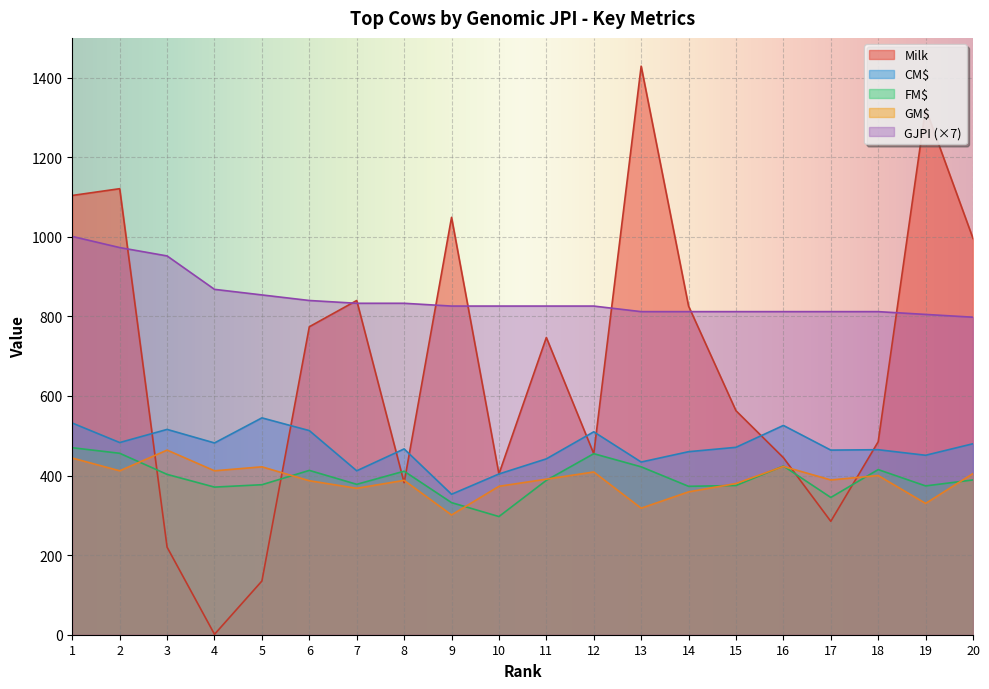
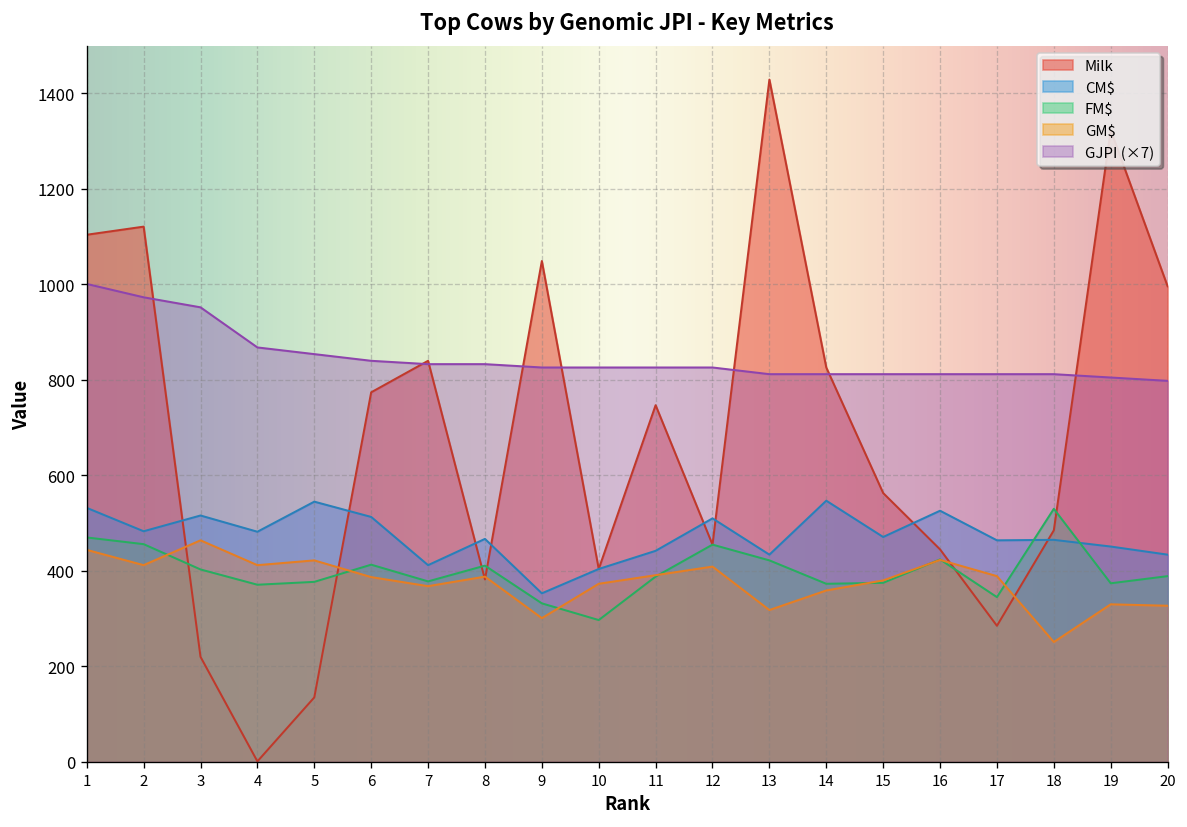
  {
    "Milk": {
      "1": 1100,
      "2": 1120,
      "3": 220,
      "4": 0,
      "5": 140,
      "6": 770,
      "7": 840,
      "9": 1050,
      "11": 750,
      "13": 1430,
      "14": 830,
      "15": 560,
      "16": 450,
      "17": 290,
      "18": 490,
      "20": 1000
    },
    "CM$": {
      "1": 530,
      "2": 480,
      "3": 520,
      "4": 480,
      "5": 550,
      "6": 510,
      "7": 410,
      "8": 470,
      "9": 350,
      "11": 440,
      "12": 510,
      "13": 430,
-     "14": 460,
+     "14": 550,
      "15": 470,
      "16": 530,
      "17": 460,
      "18": 470,
      "19": 450,
-     "20": 480
+     "20": 430
    },
    "FM$": {
      "1": 470,
      "2": 460,
      "3": 400,
      "4": 370,
      "5": 380,
      "6": 410,
      "7": 380,
      "8": 410,
      "9": 330,
      "10": 300,
      "13": 420,
      "14": 370,
      "17": 350,
-     "18": 420,
+     "18": 530,
      "19": 370,
      "20": 390
    },
    "GM$": {
      "1": 440,
      "2": 410,
      "3": 460,
      "4": 410,
      "5": 420,
      "6": 390,
      "7": 370,
      "9": 300,
      "10": 370,
      "12": 410,
      "13": 320,
      "14": 360,
      "17": 390,
-     "18": 400,
+     "18": 250,
      "19": 330,
-     "20": 410
+     "20": 330
    },
    "GJPI (×7)": {
      "1": 1000,
      "2": 970,
      "3": 950,
      "4": 870,
      "5": 850,
      "6": 840,
      "7": 830,
      "8": 830,
      "9": 830,
      "10": 830,
      "11": 830,
      "12": 830,
      "13": 810,
      "14": 810,
      "15": 810,
      "16": 810,
      "17": 810,
      "18": 810,
      "19": 810,
      "20": 800
    }
  }
